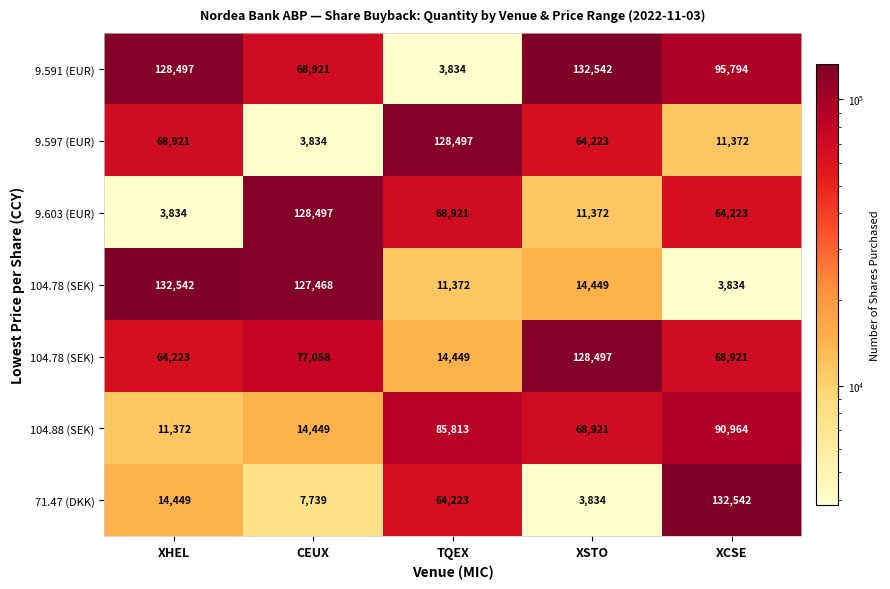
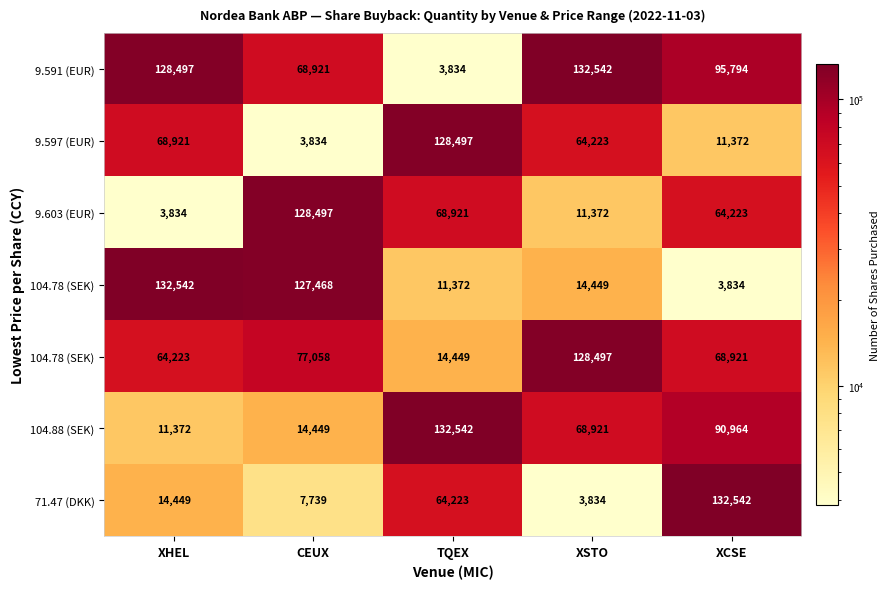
  {
    "9.591 (EUR)": {
      "XHEL": "128,497",
      "CEUX": "68,921",
      "TQEX": "3,834",
      "XSTO": "132,542",
      "XCSE": "95,794"
    },
    "9.597 (EUR)": {
      "XHEL": "68,921",
      "CEUX": "3,834",
      "TQEX": "128,497",
      "XSTO": "64,223",
      "XCSE": "11,372"
    },
    "9.603 (EUR)": {
      "XHEL": "3,834",
      "CEUX": "128,497",
      "TQEX": "68,921",
      "XSTO": "11,372",
      "XCSE": "64,223"
    },
    "104.88 (SEK)": {
      "XHEL": "11,372",
      "CEUX": "14,449",
-     "TQEX": "85,813",
+     "TQEX": "132,542",
      "XSTO": "68,921",
      "XCSE": "90,964"
    },
    "71.47 (DKK)": {
      "XHEL": "14,449",
      "CEUX": "7,739",
      "TQEX": "64,223",
      "XSTO": "3,834",
      "XCSE": "132,542"
    }
  }
